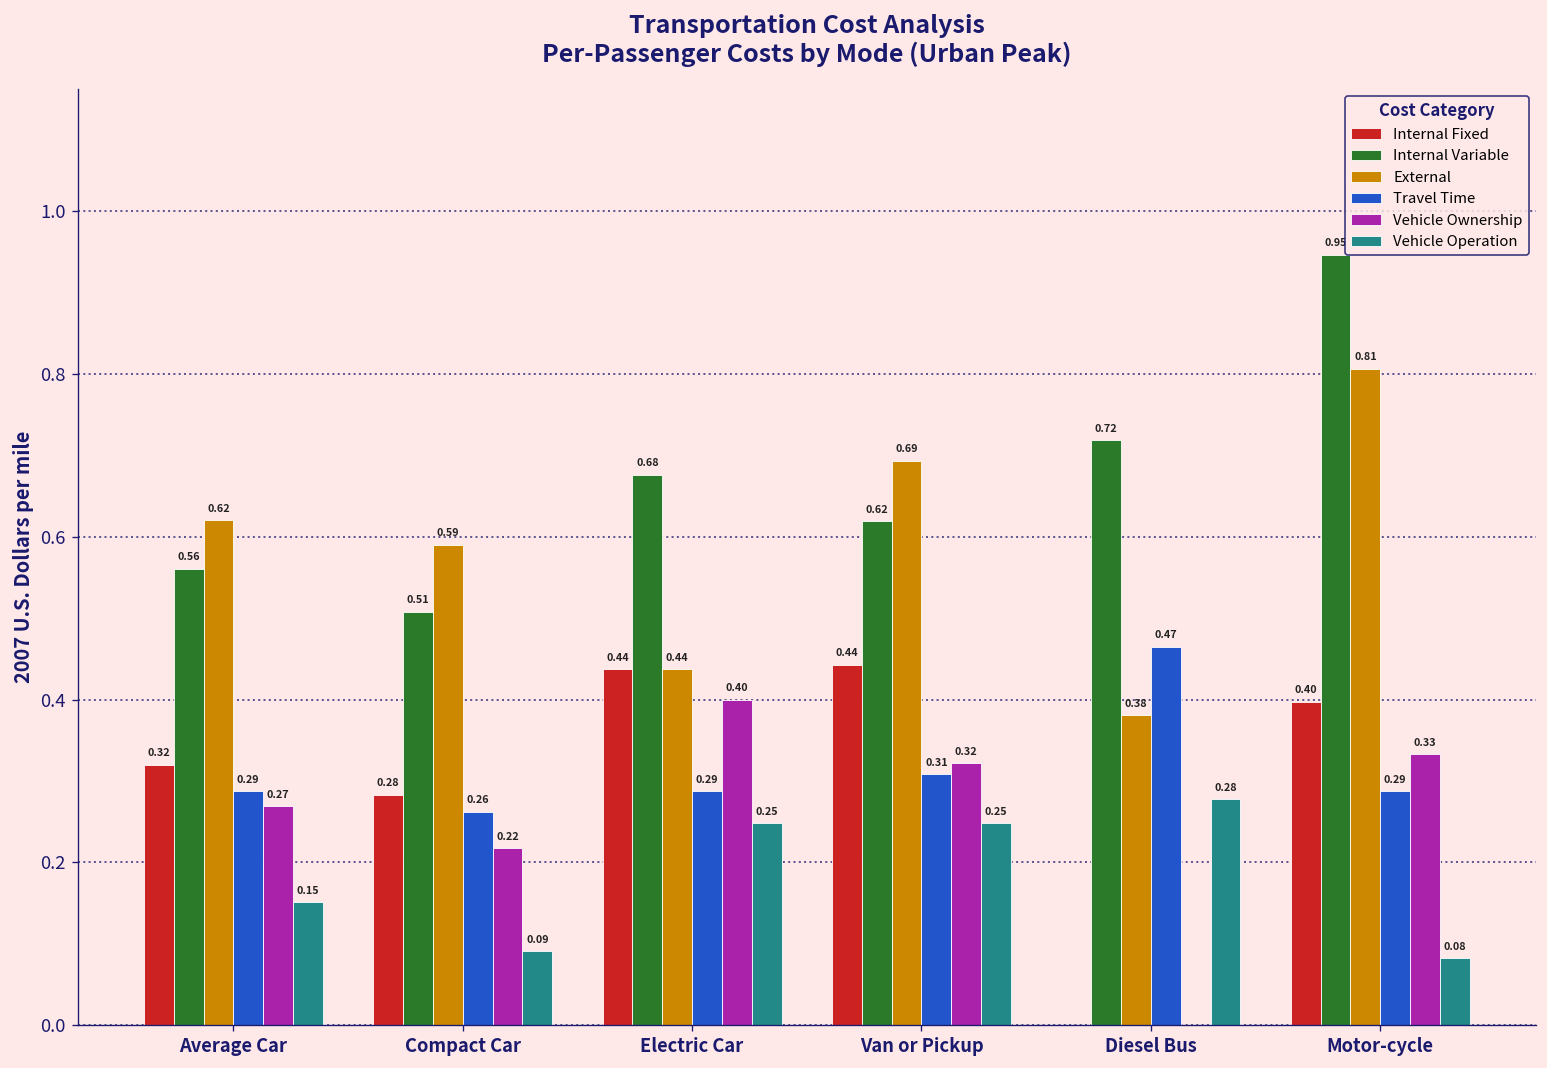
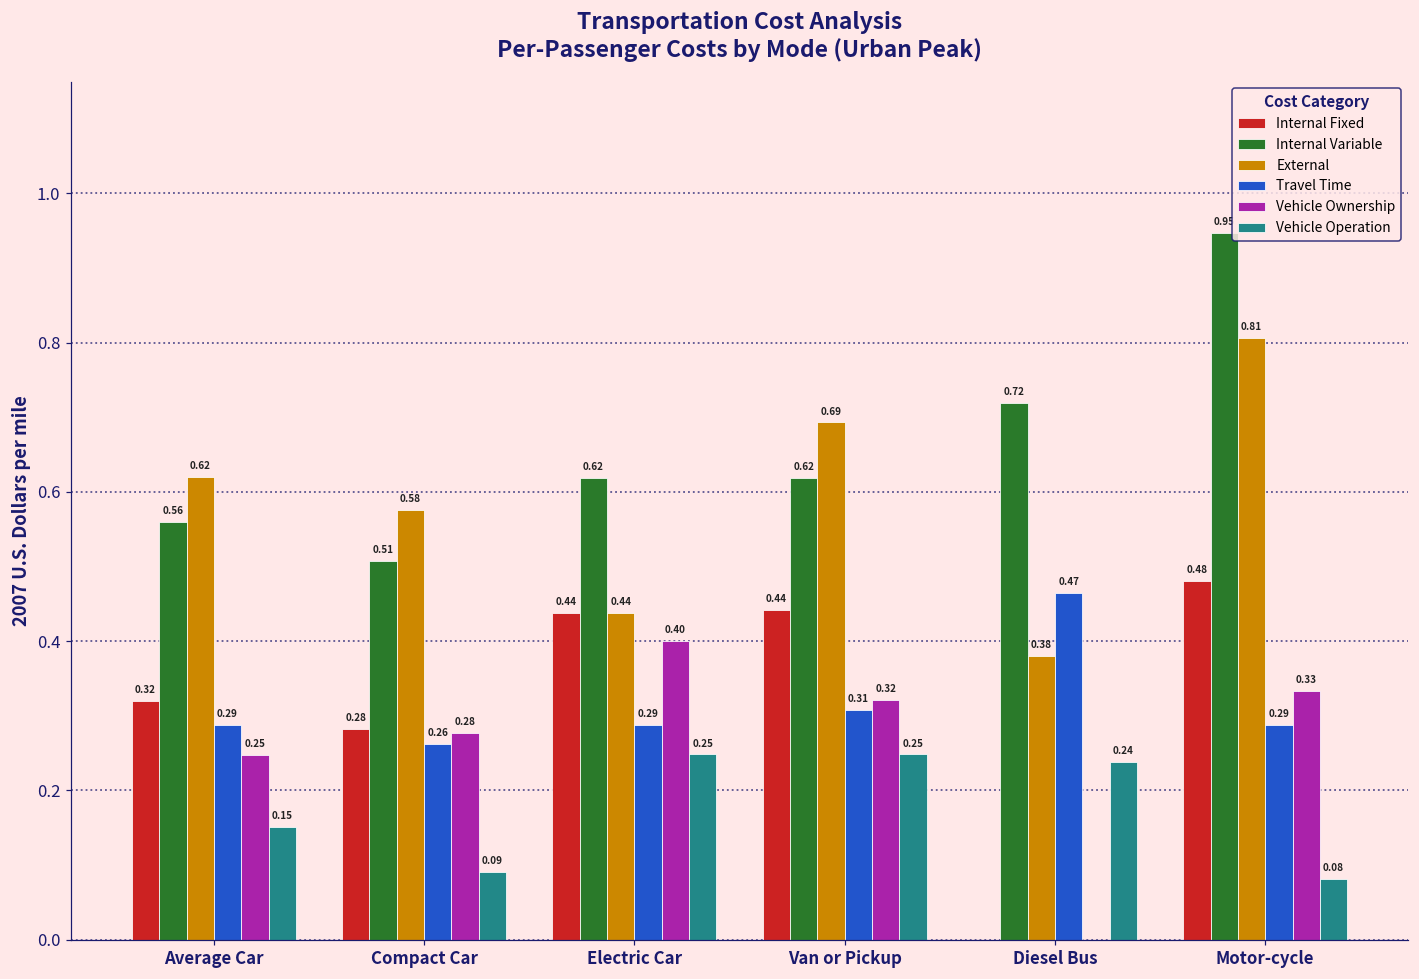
  {
    "Internal Fixed": {
      "Average Car": 0.32,
      "Compact Car": 0.28,
      "Electric Car": 0.44,
      "Van or Pickup": 0.44,
-     "Motor-cycle": 0.40
+     "Motor-cycle": 0.48
    },
    "Internal Variable": {
      "Average Car": 0.56,
      "Compact Car": 0.51,
-     "Electric Car": 0.68,
+     "Electric Car": 0.62,
      "Van or Pickup": 0.62,
      "Diesel Bus": 0.72
    },
    "External": {
      "Average Car": 0.62,
-     "Compact Car": 0.59,
+     "Compact Car": 0.58,
      "Electric Car": 0.44,
      "Van or Pickup": 0.69,
      "Diesel Bus": 0.38,
      "Motor-cycle": 0.81
    },
    "Travel Time": {
      "Average Car": 0.29,
      "Compact Car": 0.26,
      "Electric Car": 0.29,
      "Van or Pickup": 0.31,
      "Diesel Bus": 0.47,
      "Motor-cycle": 0.29
    },
    "Vehicle Ownership": {
-     "Average Car": 0.27,
-     "Compact Car": 0.22,
+     "Average Car": 0.25,
+     "Compact Car": 0.28,
      "Electric Car": 0.40,
      "Van or Pickup": 0.32,
      "Motor-cycle": 0.33
    },
    "Vehicle Operation": {
      "Average Car": 0.15,
      "Compact Car": 0.09,
      "Electric Car": 0.25,
      "Van or Pickup": 0.25,
-     "Diesel Bus": 0.28,
+     "Diesel Bus": 0.24,
      "Motor-cycle": 0.08
    }
  }
